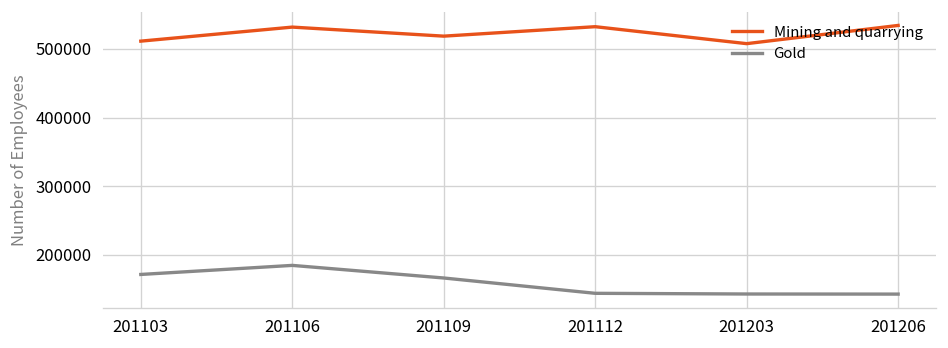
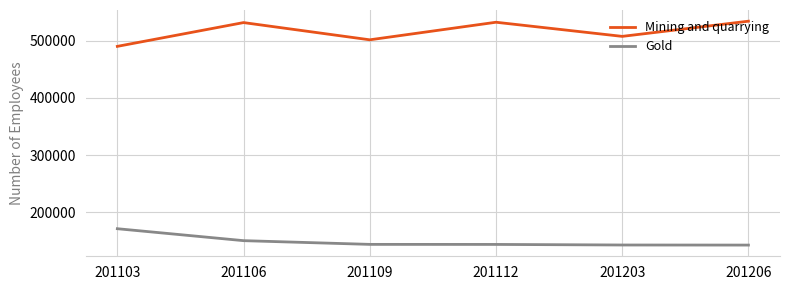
  {
    "Mining and quarrying": {
-     "201103": 510000,
+     "201103": 490000,
      "201106": 530000,
-     "201109": 520000,
+     "201109": 500000,
      "201112": 530000,
      "201203": 510000,
      "201206": 530000
    },
    "Gold": {
      "201103": 170000,
-     "201106": 180000,
-     "201109": 170000,
+     "201106": 150000,
+     "201109": 140000,
      "201112": 140000,
      "201203": 140000,
      "201206": 140000
    }
  }
